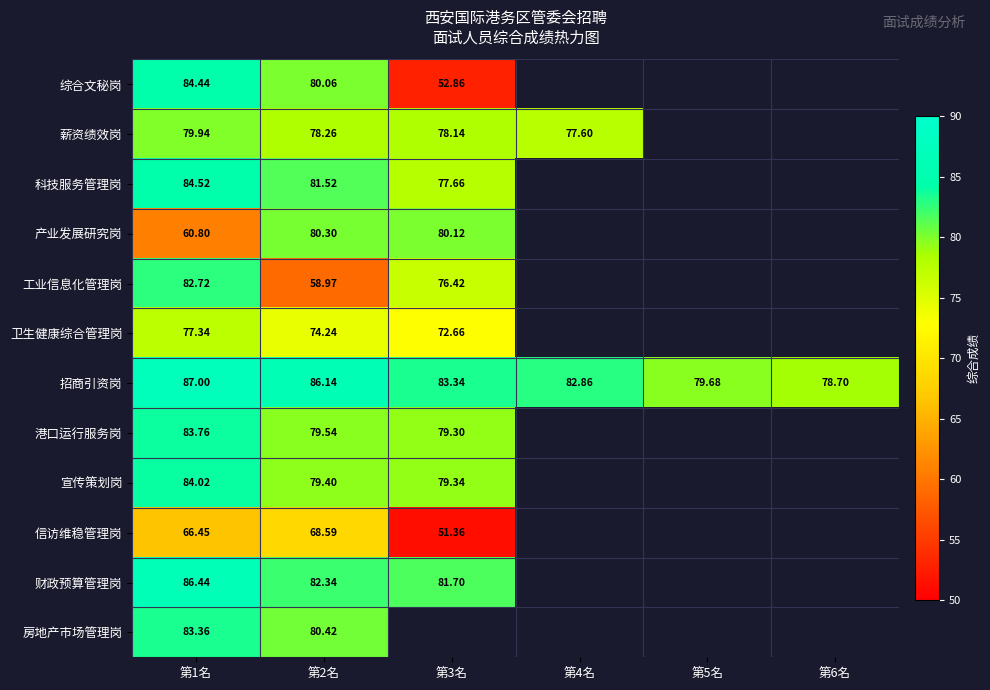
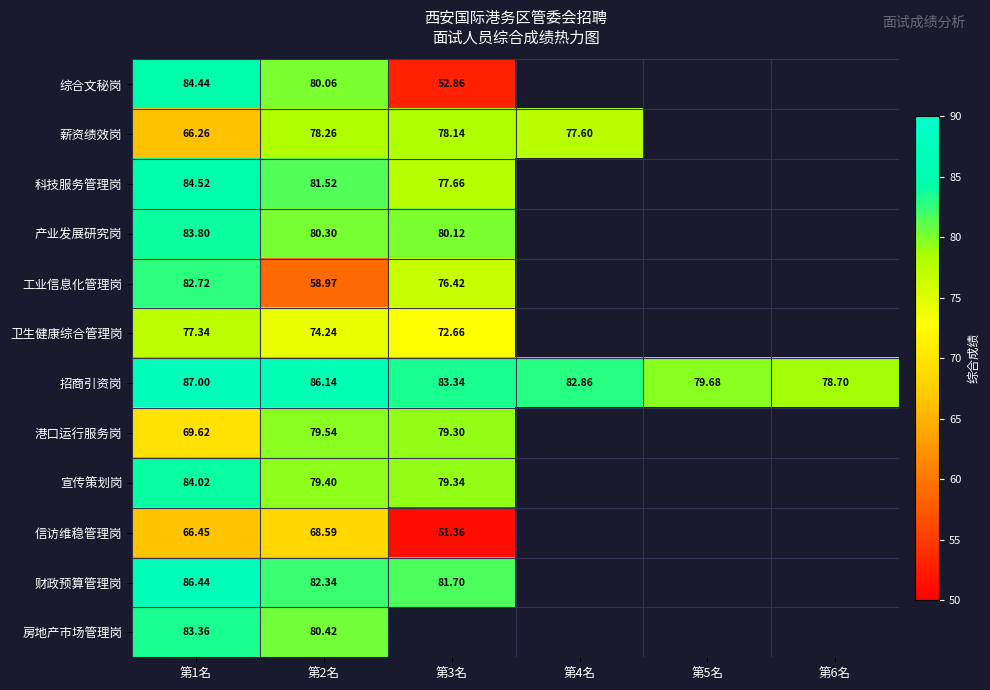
  {
    "综合文秘岗": {
      "第1名": 84.44,
      "第2名": 80.06,
      "第3名": 52.86
    },
    "薪资绩效岗": {
-     "第1名": 79.94,
+     "第1名": 66.26,
      "第2名": 78.26,
      "第3名": 78.14,
      "第4名": 77.60
    },
    "科技服务管理岗": {
      "第1名": 84.52,
      "第2名": 81.52,
      "第3名": 77.66
    },
    "产业发展研究岗": {
-     "第1名": 60.80,
+     "第1名": 83.80,
      "第2名": 80.30,
      "第3名": 80.12
    },
    "工业信息化管理岗": {
      "第1名": 82.72,
      "第2名": 58.97,
      "第3名": 76.42
    },
    "卫生健康综合管理岗": {
      "第1名": 77.34,
      "第2名": 74.24,
      "第3名": 72.66
    },
    "招商引资岗": {
      "第1名": 87.00,
      "第2名": 86.14,
      "第3名": 83.34,
      "第4名": 82.86,
      "第5名": 79.68,
      "第6名": 78.70
    },
    "港口运行服务岗": {
-     "第1名": 83.76,
+     "第1名": 69.62,
      "第2名": 79.54,
      "第3名": 79.30
    },
    "宣传策划岗": {
      "第1名": 84.02,
      "第2名": 79.40,
      "第3名": 79.34
    },
    "信访维稳管理岗": {
      "第1名": 66.45,
      "第2名": 68.59,
      "第3名": 51.36
    },
    "财政预算管理岗": {
      "第1名": 86.44,
      "第2名": 82.34,
      "第3名": 81.70
    },
    "房地产市场管理岗": {
      "第1名": 83.36,
      "第2名": 80.42
    }
  }
